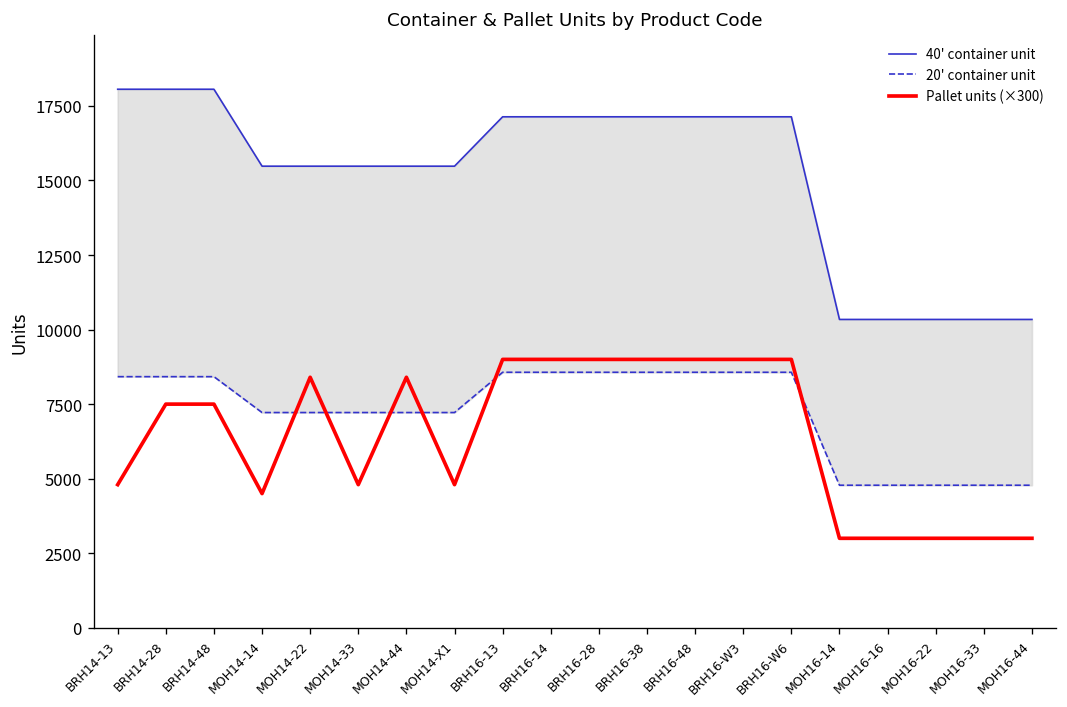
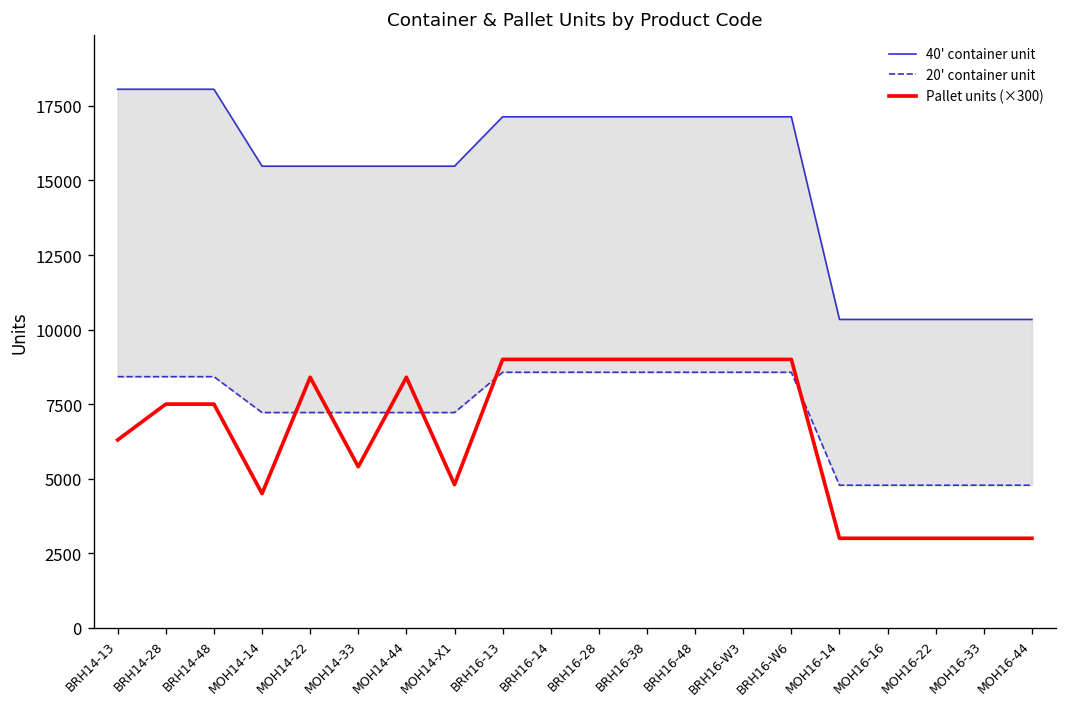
  {
    "Pallet units (×300)": {
-     "BRH14-13": 4800,
+     "BRH14-13": 6300,
      "BRH14-28": 7500,
      "BRH14-48": 7500,
      "MOH14-14": 4500,
      "MOH14-22": 8400,
-     "MOH14-33": 4800,
+     "MOH14-33": 5400,
      "MOH14-44": 8400,
      "MOH14-X1": 4800,
      "BRH16-13": 9000,
      "BRH16-14": 9000,
      "BRH16-28": 9000,
      "BRH16-38": 9000,
      "BRH16-48": 9000,
      "BRH16-W3": 9000,
      "BRH16-W6": 9000,
      "MOH16-14": 3000,
      "MOH16-16": 3000,
      "MOH16-22": 3000,
      "MOH16-33": 3000,
      "MOH16-44": 3000
    }
  }
